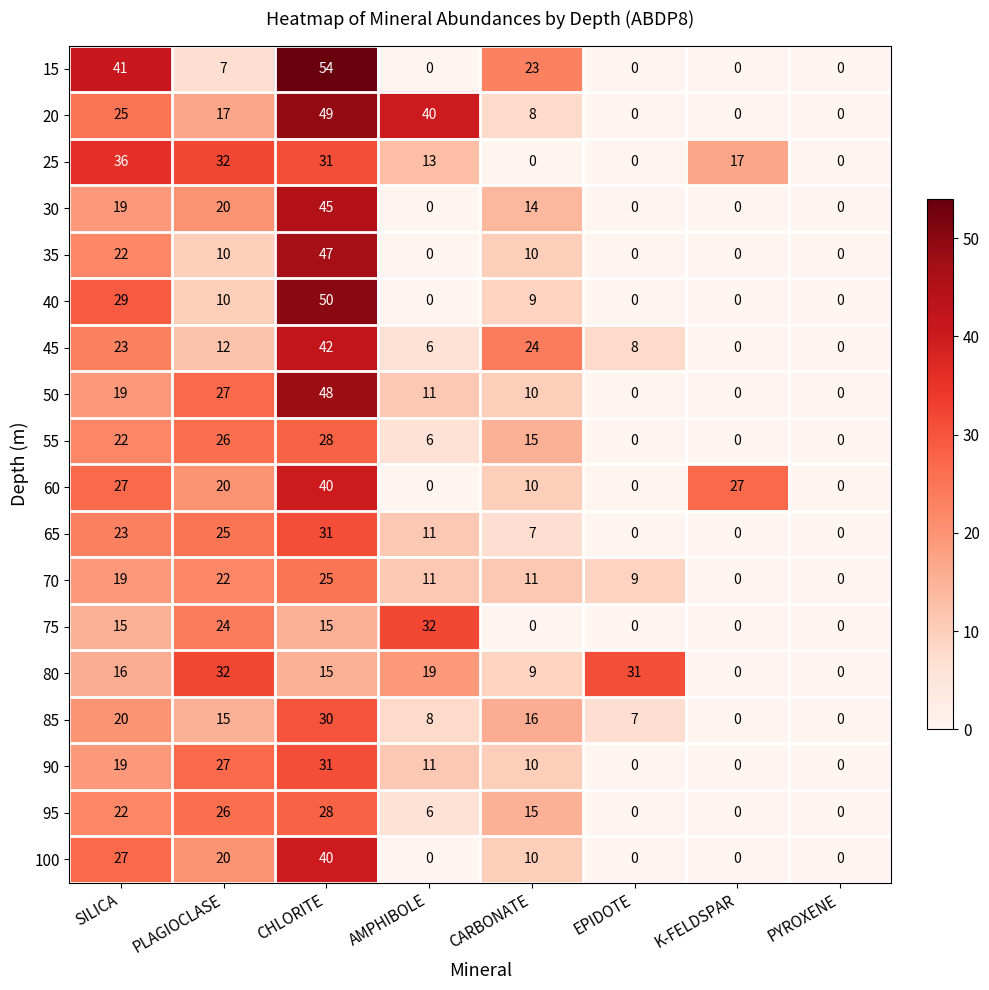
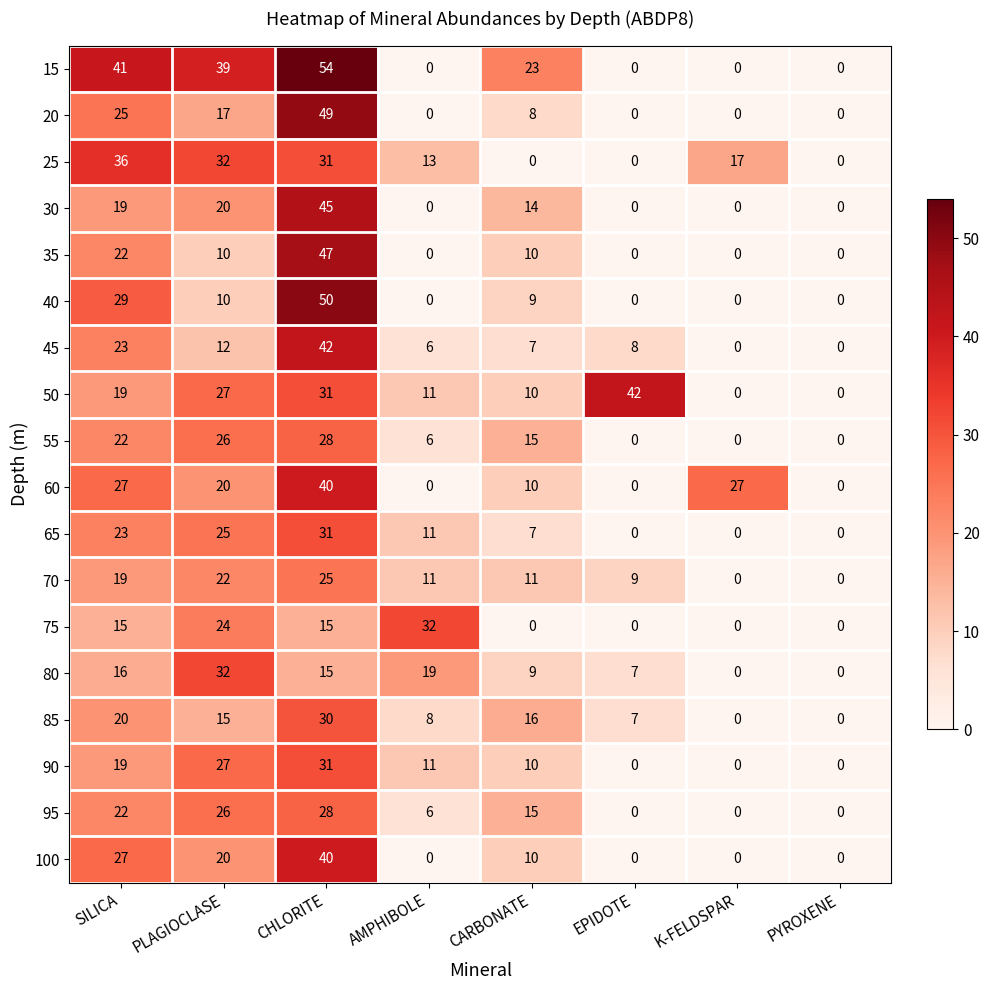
  {
    "15": {
      "SILICA": 41,
-     "PLAGIOCLASE": 7,
+     "PLAGIOCLASE": 39,
      "CHLORITE": 54,
      "AMPHIBOLE": 0,
      "CARBONATE": 23,
      "EPIDOTE": 0,
      "K-FELDSPAR": 0,
      "PYROXENE": 0
    },
    "20": {
      "SILICA": 25,
      "PLAGIOCLASE": 17,
      "CHLORITE": 49,
-     "AMPHIBOLE": 40,
+     "AMPHIBOLE": 0,
      "CARBONATE": 8,
      "EPIDOTE": 0,
      "K-FELDSPAR": 0,
      "PYROXENE": 0
    },
    "25": {
      "SILICA": 36,
      "PLAGIOCLASE": 32,
      "CHLORITE": 31,
      "AMPHIBOLE": 13,
      "CARBONATE": 0,
      "EPIDOTE": 0,
      "K-FELDSPAR": 17,
      "PYROXENE": 0
    },
    "30": {
      "SILICA": 19,
      "PLAGIOCLASE": 20,
      "CHLORITE": 45,
      "AMPHIBOLE": 0,
      "CARBONATE": 14,
      "EPIDOTE": 0,
      "K-FELDSPAR": 0,
      "PYROXENE": 0
    },
    "35": {
      "SILICA": 22,
      "PLAGIOCLASE": 10,
      "CHLORITE": 47,
      "AMPHIBOLE": 0,
      "CARBONATE": 10,
      "EPIDOTE": 0,
      "K-FELDSPAR": 0,
      "PYROXENE": 0
    },
    "40": {
      "SILICA": 29,
      "PLAGIOCLASE": 10,
      "CHLORITE": 50,
      "AMPHIBOLE": 0,
      "CARBONATE": 9,
      "EPIDOTE": 0,
      "K-FELDSPAR": 0,
      "PYROXENE": 0
    },
    "45": {
      "SILICA": 23,
      "PLAGIOCLASE": 12,
      "CHLORITE": 42,
      "AMPHIBOLE": 6,
-     "CARBONATE": 24,
+     "CARBONATE": 7,
      "EPIDOTE": 8,
      "K-FELDSPAR": 0,
      "PYROXENE": 0
    },
    "50": {
      "SILICA": 19,
      "PLAGIOCLASE": 27,
-     "CHLORITE": 48,
+     "CHLORITE": 31,
      "AMPHIBOLE": 11,
      "CARBONATE": 10,
-     "EPIDOTE": 0,
+     "EPIDOTE": 42,
      "K-FELDSPAR": 0,
      "PYROXENE": 0
    },
    "55": {
      "SILICA": 22,
      "PLAGIOCLASE": 26,
      "CHLORITE": 28,
      "AMPHIBOLE": 6,
      "CARBONATE": 15,
      "EPIDOTE": 0,
      "K-FELDSPAR": 0,
      "PYROXENE": 0
    },
    "60": {
      "SILICA": 27,
      "PLAGIOCLASE": 20,
      "CHLORITE": 40,
      "AMPHIBOLE": 0,
      "CARBONATE": 10,
      "EPIDOTE": 0,
      "K-FELDSPAR": 27,
      "PYROXENE": 0
    },
    "65": {
      "SILICA": 23,
      "PLAGIOCLASE": 25,
      "CHLORITE": 31,
      "AMPHIBOLE": 11,
      "CARBONATE": 7,
      "EPIDOTE": 0,
      "K-FELDSPAR": 0,
      "PYROXENE": 0
    },
    "70": {
      "SILICA": 19,
      "PLAGIOCLASE": 22,
      "CHLORITE": 25,
      "AMPHIBOLE": 11,
      "CARBONATE": 11,
      "EPIDOTE": 9,
      "K-FELDSPAR": 0,
      "PYROXENE": 0
    },
    "75": {
      "SILICA": 15,
      "PLAGIOCLASE": 24,
      "CHLORITE": 15,
      "AMPHIBOLE": 32,
      "CARBONATE": 0,
      "EPIDOTE": 0,
      "K-FELDSPAR": 0,
      "PYROXENE": 0
    },
    "80": {
      "SILICA": 16,
      "PLAGIOCLASE": 32,
      "CHLORITE": 15,
      "AMPHIBOLE": 19,
      "CARBONATE": 9,
-     "EPIDOTE": 31,
+     "EPIDOTE": 7,
      "K-FELDSPAR": 0,
      "PYROXENE": 0
    },
    "85": {
      "SILICA": 20,
      "PLAGIOCLASE": 15,
      "CHLORITE": 30,
      "AMPHIBOLE": 8,
      "CARBONATE": 16,
      "EPIDOTE": 7,
      "K-FELDSPAR": 0,
      "PYROXENE": 0
    },
    "90": {
      "SILICA": 19,
      "PLAGIOCLASE": 27,
      "CHLORITE": 31,
      "AMPHIBOLE": 11,
      "CARBONATE": 10,
      "EPIDOTE": 0,
      "K-FELDSPAR": 0,
      "PYROXENE": 0
    },
    "95": {
      "SILICA": 22,
      "PLAGIOCLASE": 26,
      "CHLORITE": 28,
      "AMPHIBOLE": 6,
      "CARBONATE": 15,
      "EPIDOTE": 0,
      "K-FELDSPAR": 0,
      "PYROXENE": 0
    },
    "100": {
      "SILICA": 27,
      "PLAGIOCLASE": 20,
      "CHLORITE": 40,
      "AMPHIBOLE": 0,
      "CARBONATE": 10,
      "EPIDOTE": 0,
      "K-FELDSPAR": 0,
      "PYROXENE": 0
    }
  }
